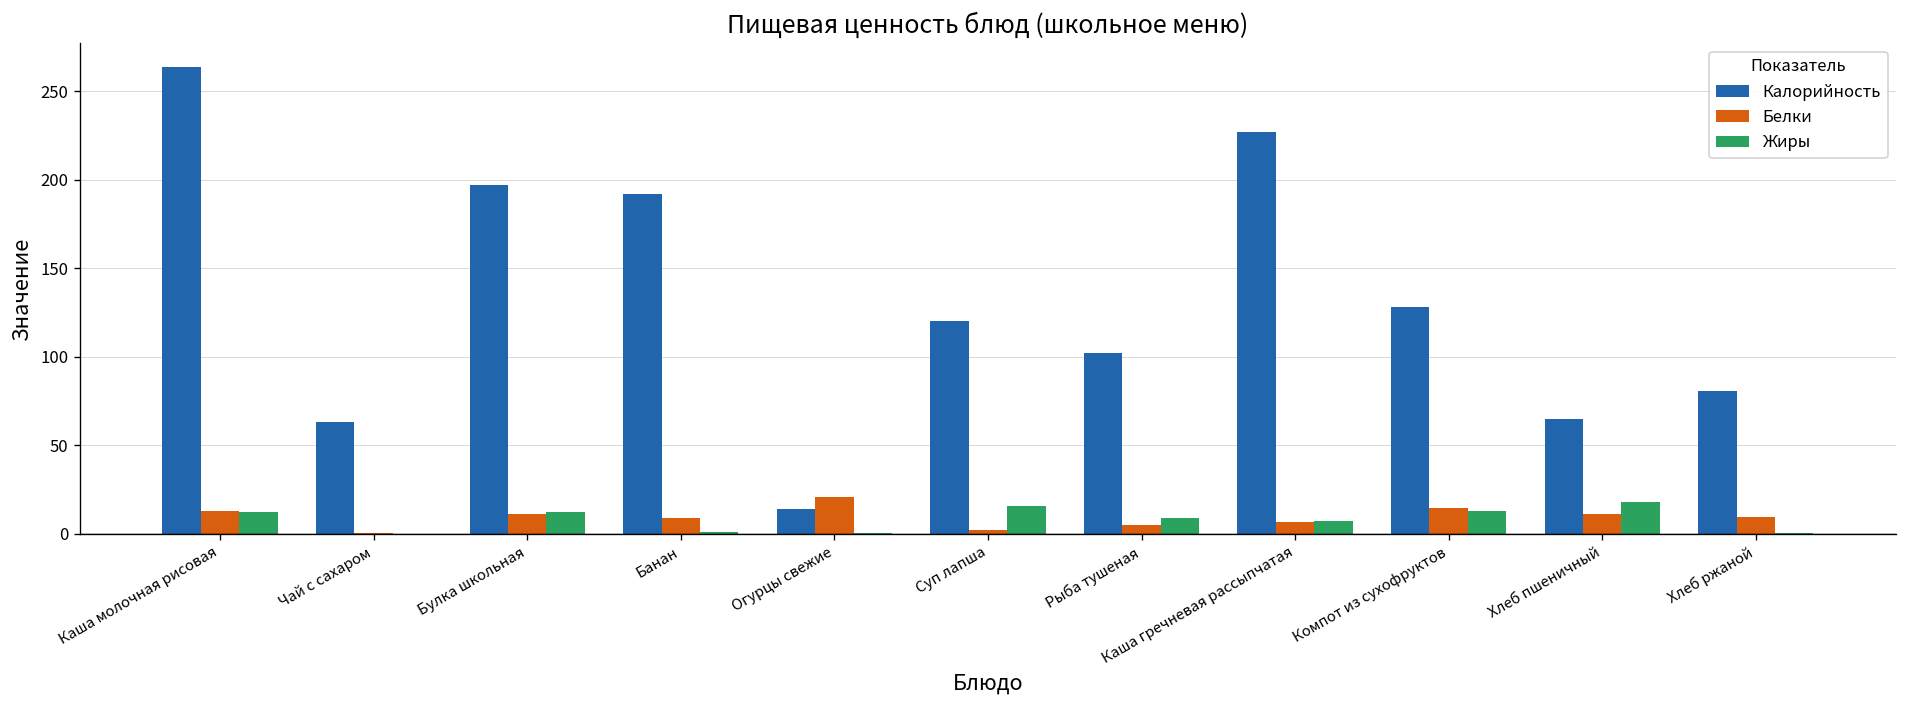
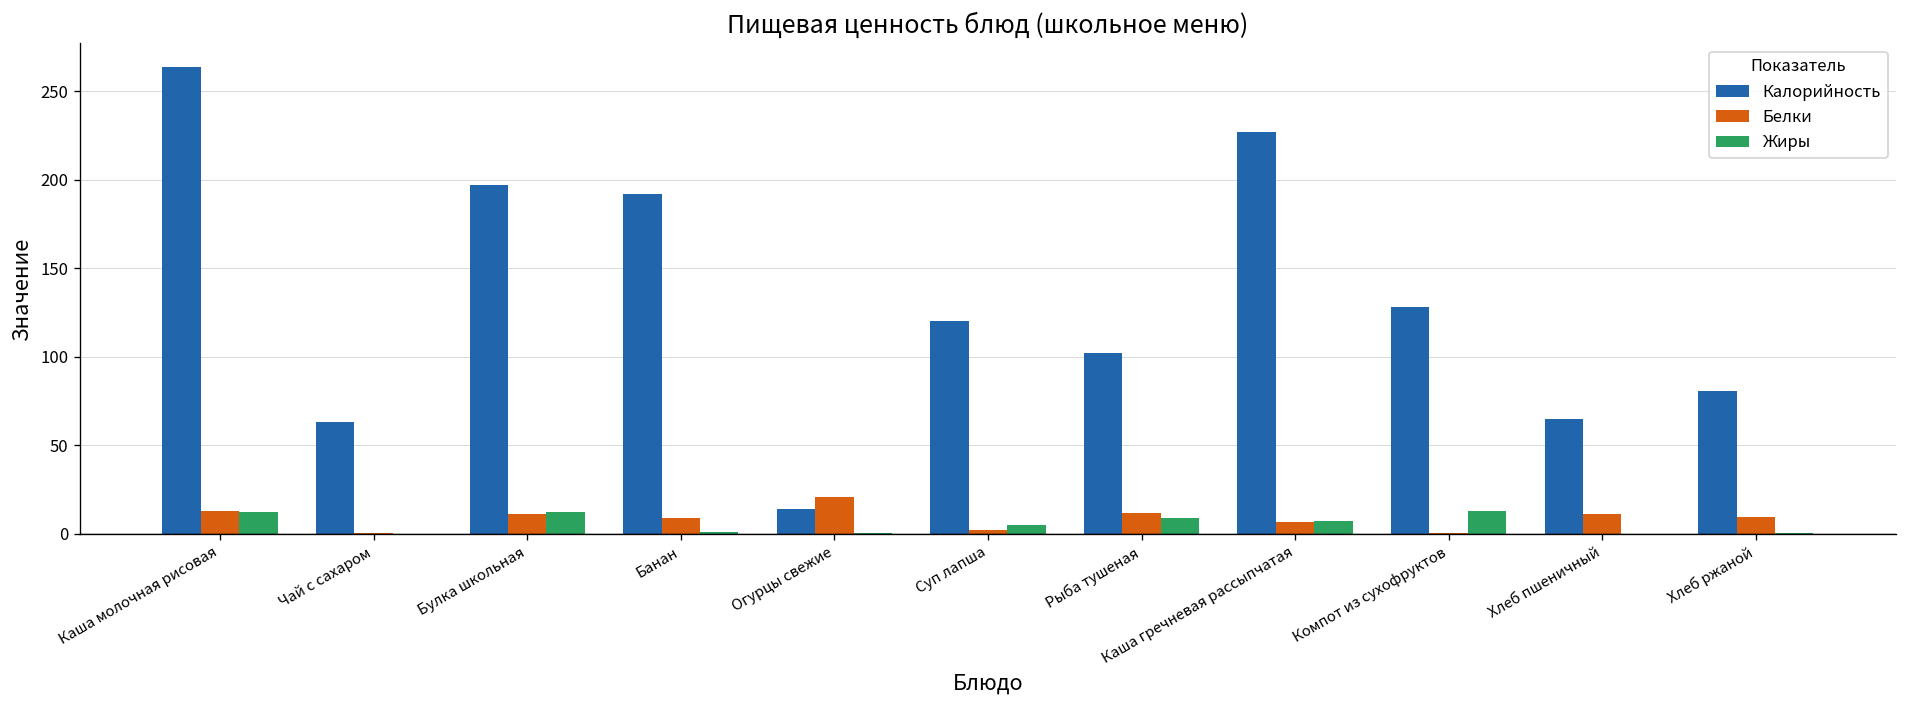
  {
    "Калорийность": {
      "Каша молочная рисовая": 264,
      "Чай с сахаром": 63,
      "Булка школьная": 197,
      "Банан": 192,
      "Огурцы свежие": 14,
      "Суп лапша": 120,
      "Рыба тушеная": 102,
      "Каша гречневая рассыпчатая": 227,
      "Компот из сухофруктов": 128,
      "Хлеб пшеничный": 65,
      "Хлеб ржаной": 80
    },
    "Белки": {
      "Каша молочная рисовая": 13,
      "Булка школьная": 11,
      "Банан": 9,
      "Огурцы свежие": 21,
      "Суп лапша": 2,
-     "Рыба тушеная": 5,
+     "Рыба тушеная": 12,
      "Каша гречневая рассыпчатая": 7,
-     "Компот из сухофруктов": 15,
+     "Компот из сухофруктов": 1,
      "Хлеб пшеничный": 11,
      "Хлеб ржаной": 9
    },
    "Жиры": {
      "Каша молочная рисовая": 12,
      "Чай с сахаром": 0,
      "Булка школьная": 12,
-     "Суп лапша": 15,
+     "Суп лапша": 5,
      "Рыба тушеная": 9,
      "Каша гречневая рассыпчатая": 7,
      "Компот из сухофруктов": 13,
-     "Хлеб пшеничный": 18
+     "Хлеб пшеничный": 0
    }
  }
